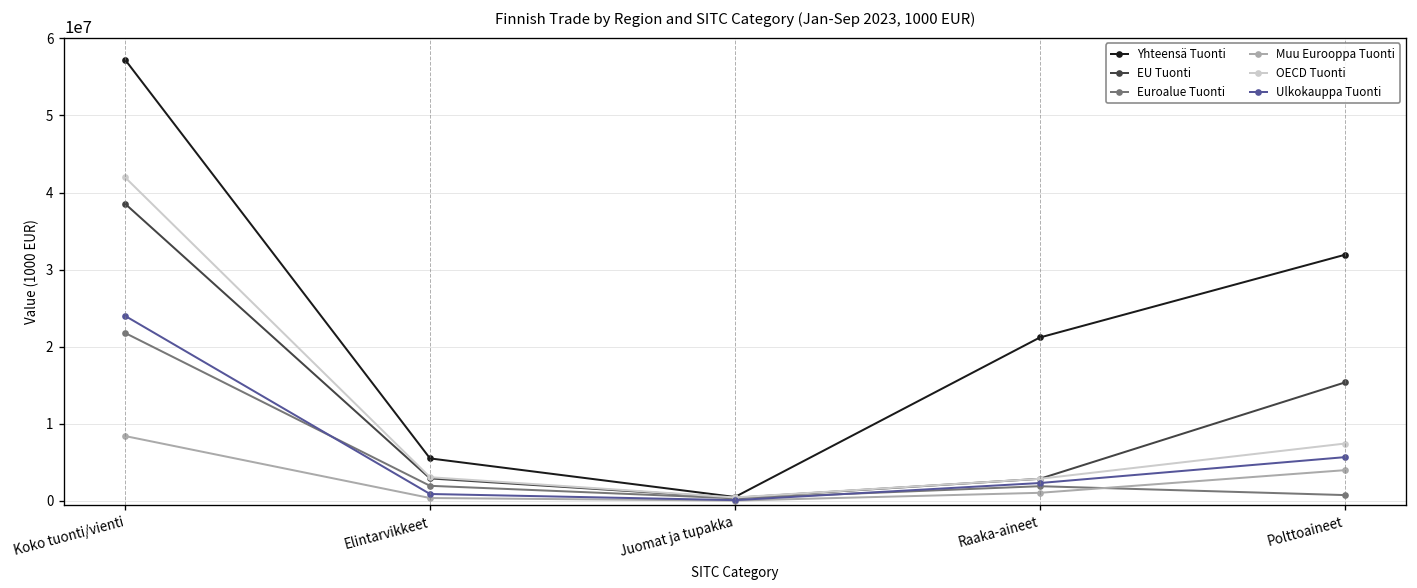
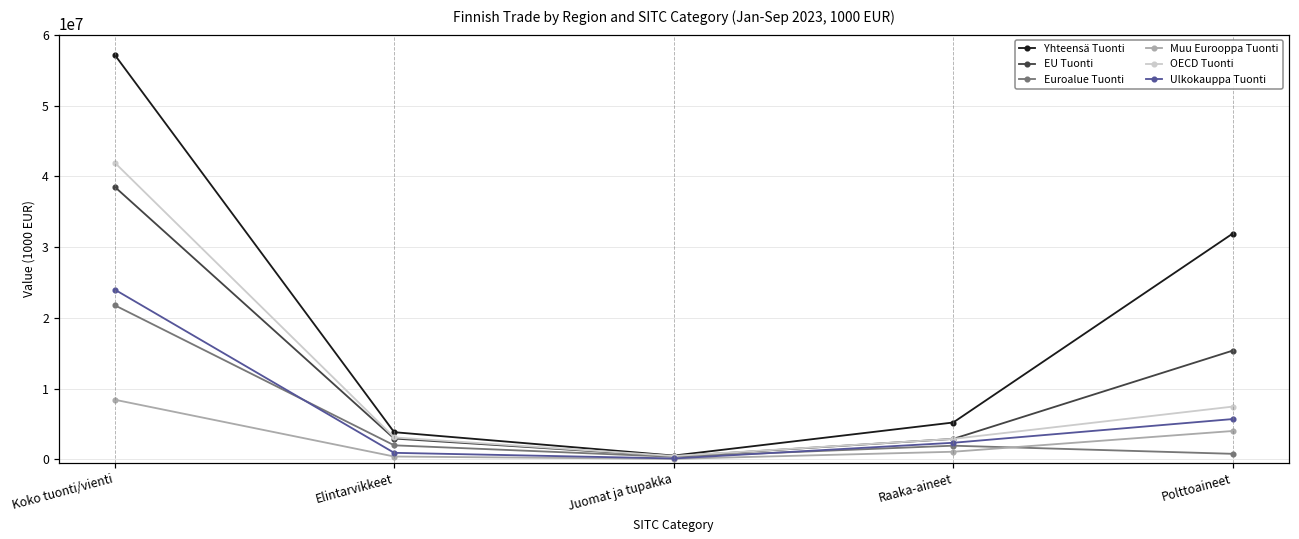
  {
    "Yhteensä Tuonti": {
      "Koko tuonti/vienti": 57000000,
-     "Elintarvikkeet": 6000000,
-     "Raaka-aineet": 21000000,
+     "Elintarvikkeet": 4000000,
+     "Raaka-aineet": 5000000,
      "Polttoaineet": 32000000
    },
    "EU Tuonti": {
      "Koko tuonti/vienti": 39000000,
      "Polttoaineet": 15000000
    }
  }
